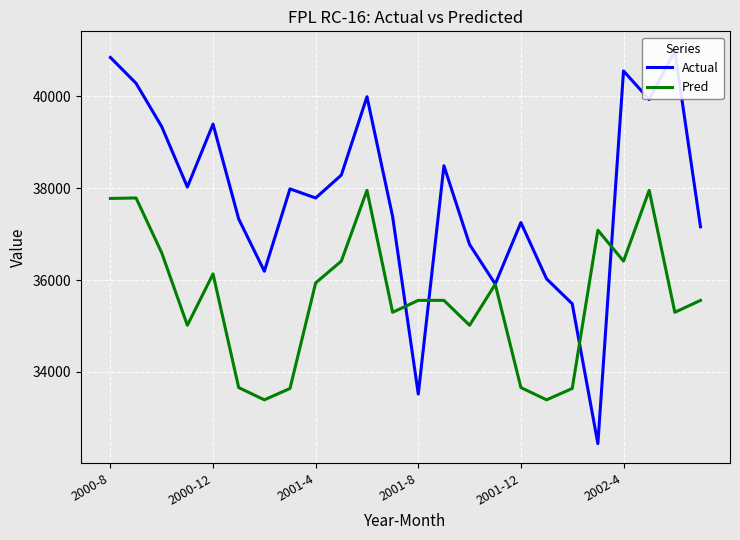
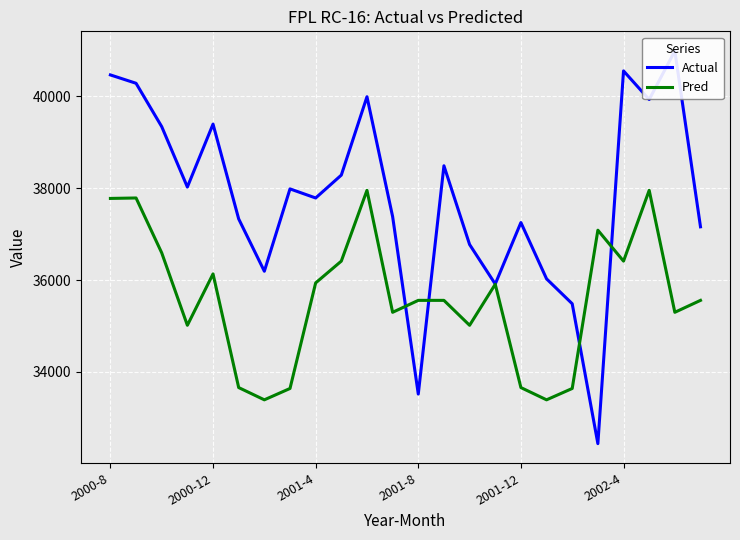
  {
    "Actual": {
-     "2000-8": 40900,
+     "2000-8": 40500,
      "2000-12": 39400,
      "2001-4": 37800,
      "2001-8": 33500,
      "2001-12": 37300,
      "2002-4": 40600
    },
    "Pred": {
      "2000-8": 37800,
      "2000-12": 36100,
      "2001-4": 35900,
      "2001-8": 35600,
      "2001-12": 33700,
      "2002-4": 36400
    }
  }
